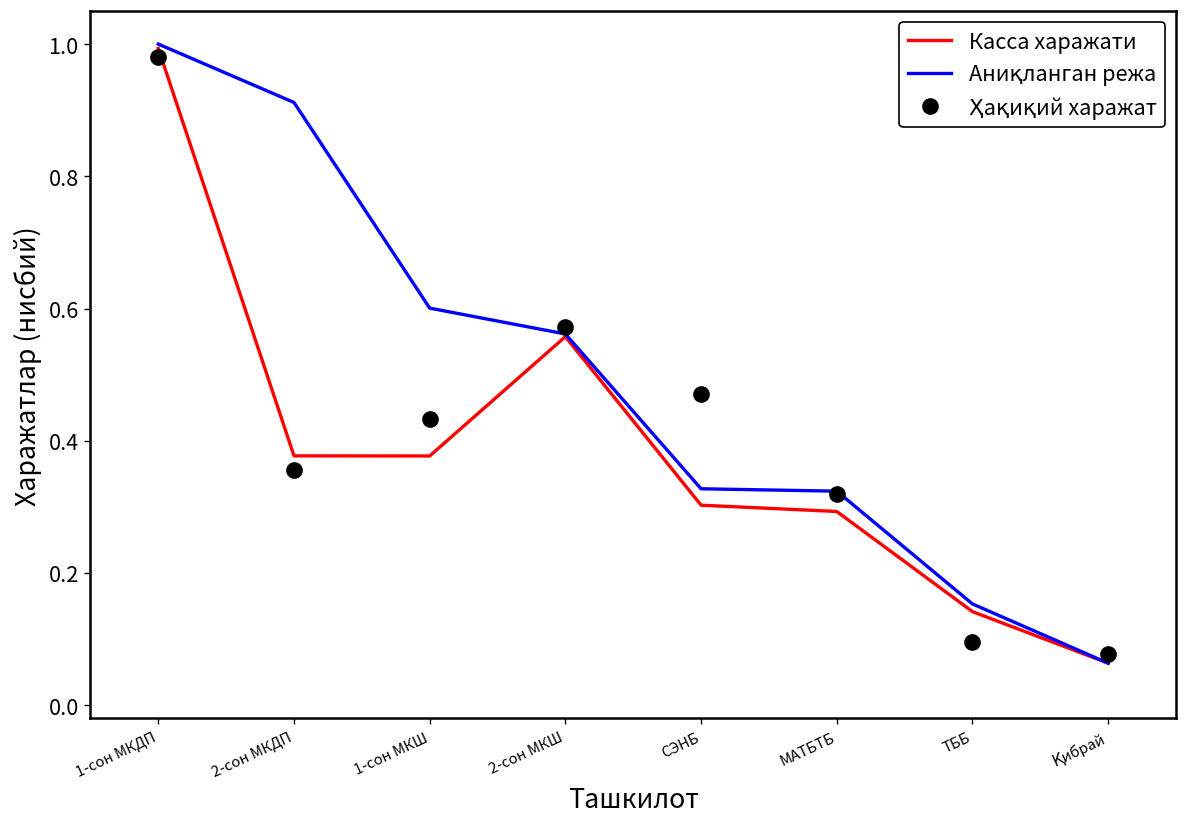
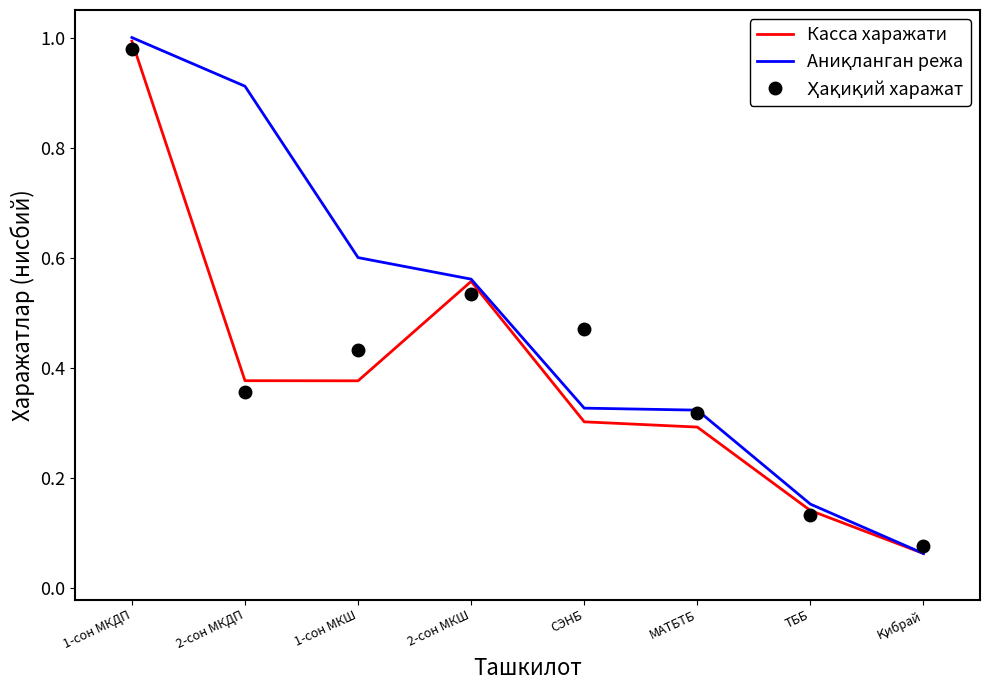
  {
    "Касса харажати": {
      "1-сон МКДП": 0.99,
      "2-сон МКДП": 0.38,
      "1-сон МКШ": 0.38,
      "СЭНБ": 0.30,
      "МАТБТБ": 0.29,
      "ТББ": 0.14
    },
    "Аниқланган режа": {
      "1-сон МКДП": 1.00,
      "2-сон МКДП": 0.91,
      "1-сон МКШ": 0.60,
      "СЭНБ": 0.33,
      "МАТБТБ": 0.32,
      "ТББ": 0.15
    },
    "Ҳақиқий харажат": {
      "1-сон МКДП": 0.98,
      "2-сон МКДП": 0.36,
      "1-сон МКШ": 0.43,
-     "2-сон МКШ": 0.57,
+     "2-сон МКШ": 0.53,
      "СЭНБ": 0.47,
      "МАТБТБ": 0.32,
-     "ТББ": 0.10,
+     "ТББ": 0.13,
      "Қибрай": 0.08
    }
  }
